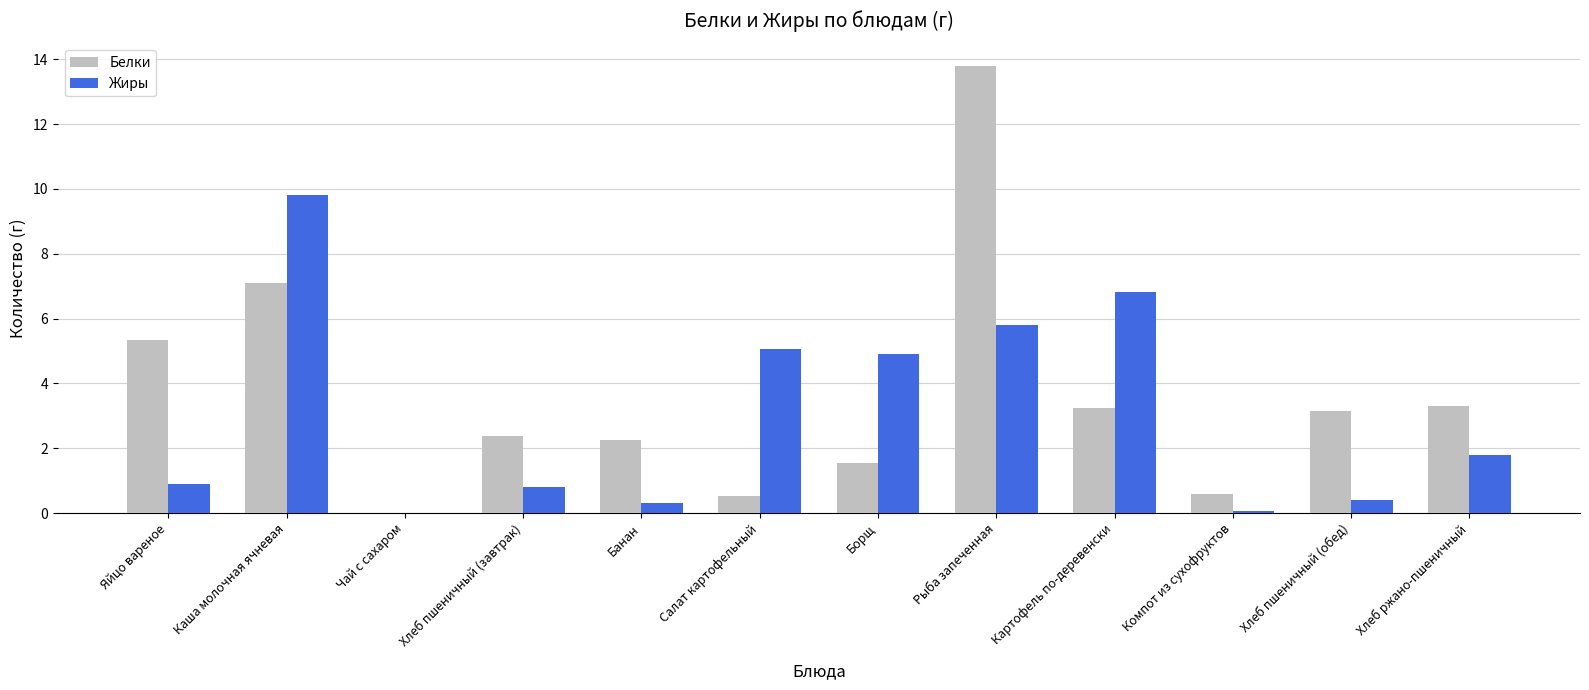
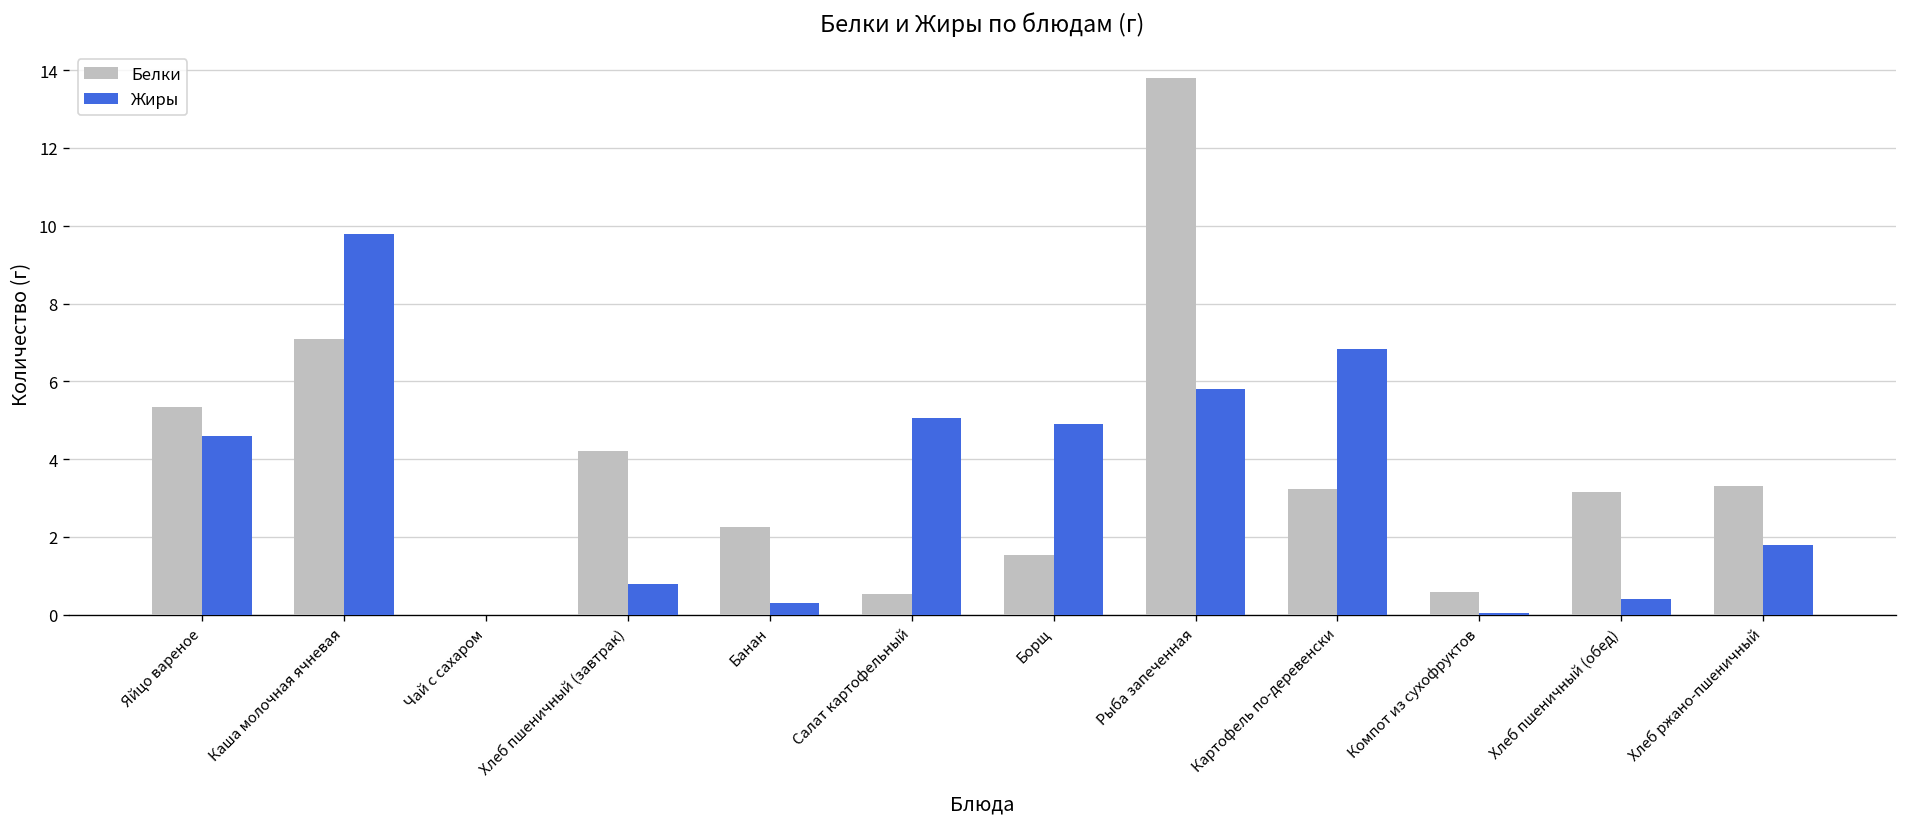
  {
    "Белки": {
      "Яйцо вареное": 5.3,
      "Каша молочная ячневая": 7.1,
      "Чай с сахаром": 0.0,
-     "Хлеб пшеничный (завтрак)": 2.4,
+     "Хлеб пшеничный (завтрак)": 4.2,
      "Банан": 2.3,
      "Салат картофельный": 0.5,
      "Борщ": 1.5,
      "Рыба запеченная": 13.8,
      "Картофель по-деревенски": 3.2,
      "Компот из сухофруктов": 0.6,
      "Хлеб пшеничный (обед)": 3.2,
      "Хлеб ржано-пшеничный": 3.3
    },
    "Жиры": {
-     "Яйцо вареное": 0.9,
+     "Яйцо вареное": 4.6,
      "Каша молочная ячневая": 9.8,
      "Чай с сахаром": 0.0,
      "Хлеб пшеничный (завтрак)": 0.8,
      "Банан": 0.3,
      "Салат картофельный": 5.1,
      "Борщ": 4.9,
      "Рыба запеченная": 5.8,
      "Картофель по-деревенски": 6.8,
      "Хлеб пшеничный (обед)": 0.4,
      "Хлеб ржано-пшеничный": 1.8
    }
  }
